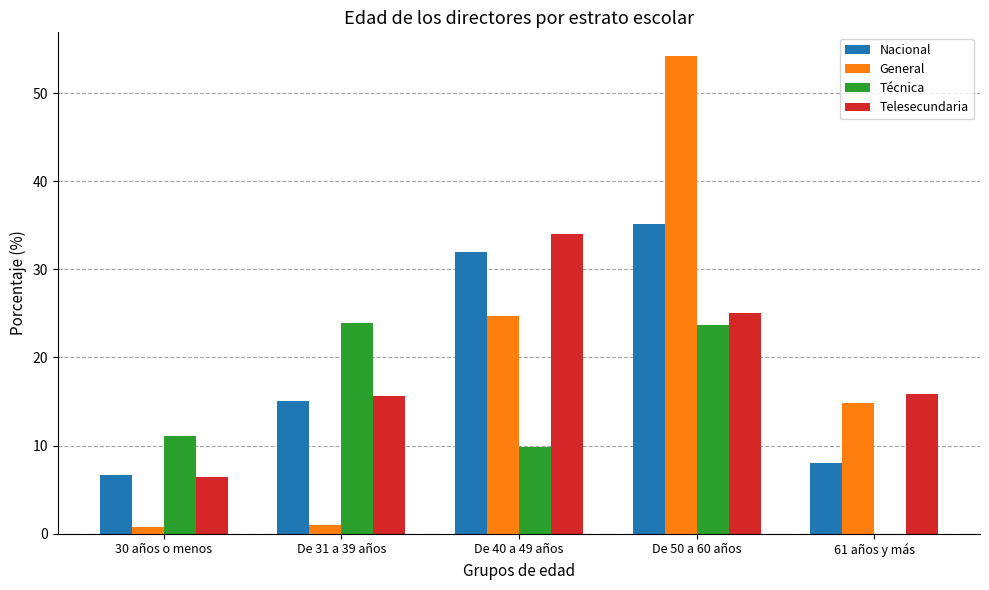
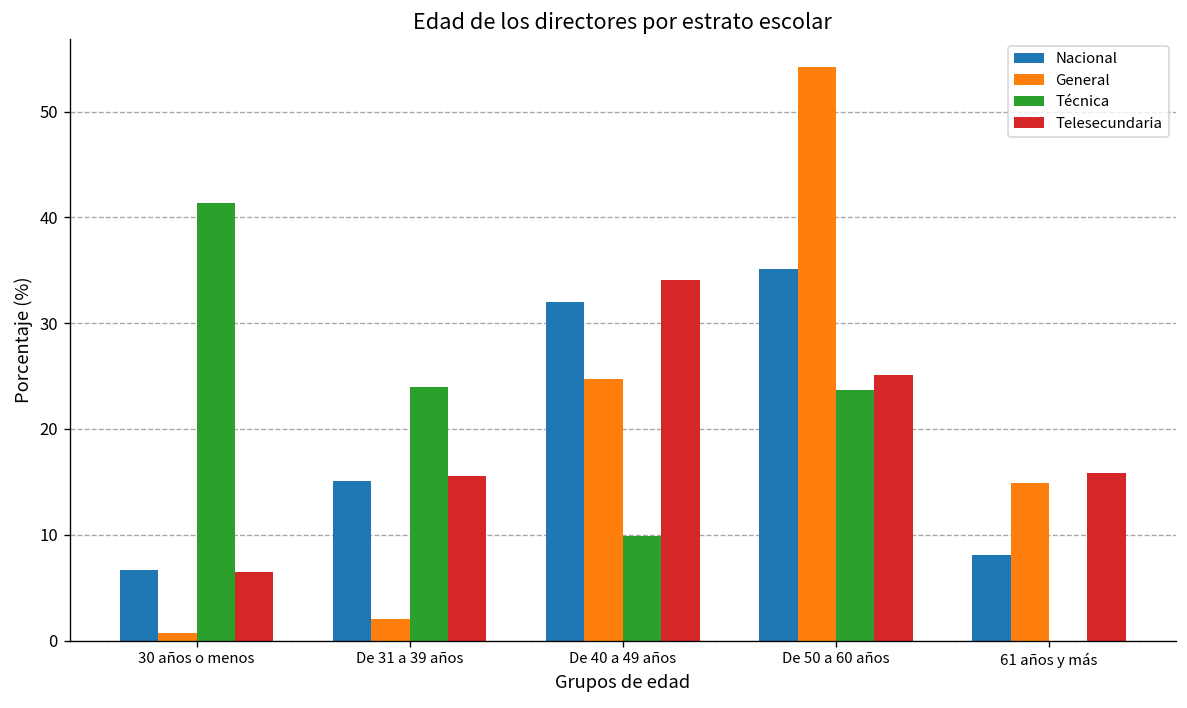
  {
    "Nacional": {
      "30 años o menos": 7,
      "De 31 a 39 años": 15,
      "De 40 a 49 años": 32,
      "De 50 a 60 años": 35,
      "61 años y más": 8
    },
    "General": {
      "30 años o menos": 1,
-     "De 31 a 39 años": 1,
+     "De 31 a 39 años": 2,
      "De 40 a 49 años": 25,
      "De 50 a 60 años": 54,
      "61 años y más": 15
    },
    "Técnica": {
-     "30 años o menos": 11,
+     "30 años o menos": 41,
      "De 31 a 39 años": 24,
      "De 40 a 49 años": 10,
      "De 50 a 60 años": 24,
      "61 años y más": 0
    },
    "Telesecundaria": {
      "30 años o menos": 6,
      "De 31 a 39 años": 16,
      "De 40 a 49 años": 34,
      "De 50 a 60 años": 25,
      "61 años y más": 16
    }
  }
